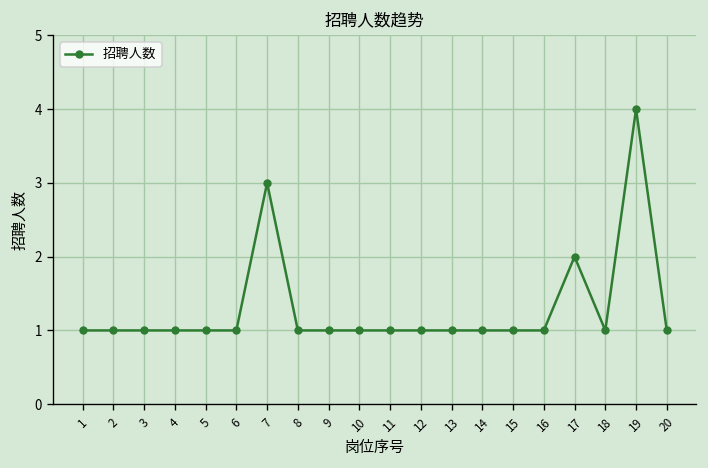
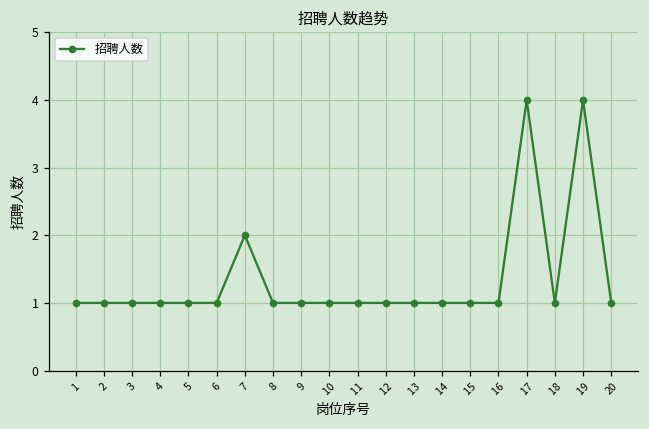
  {
    "1": 1,
    "2": 1,
    "3": 1,
    "4": 1,
    "5": 1,
    "6": 1,
-   "7": 3,
+   "7": 2,
    "8": 1,
    "9": 1,
    "10": 1,
    "11": 1,
    "12": 1,
    "13": 1,
    "14": 1,
    "15": 1,
    "16": 1,
-   "17": 2,
+   "17": 4,
    "18": 1,
    "19": 4,
    "20": 1
  }
